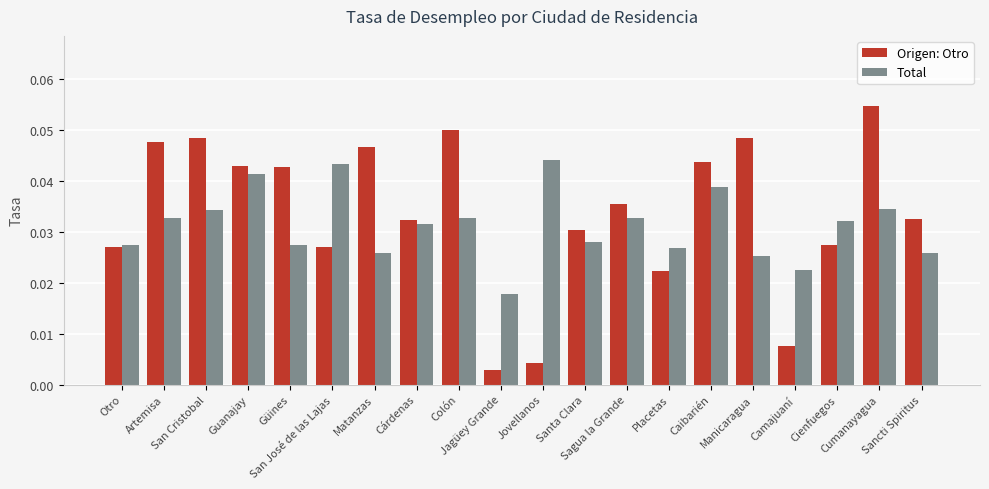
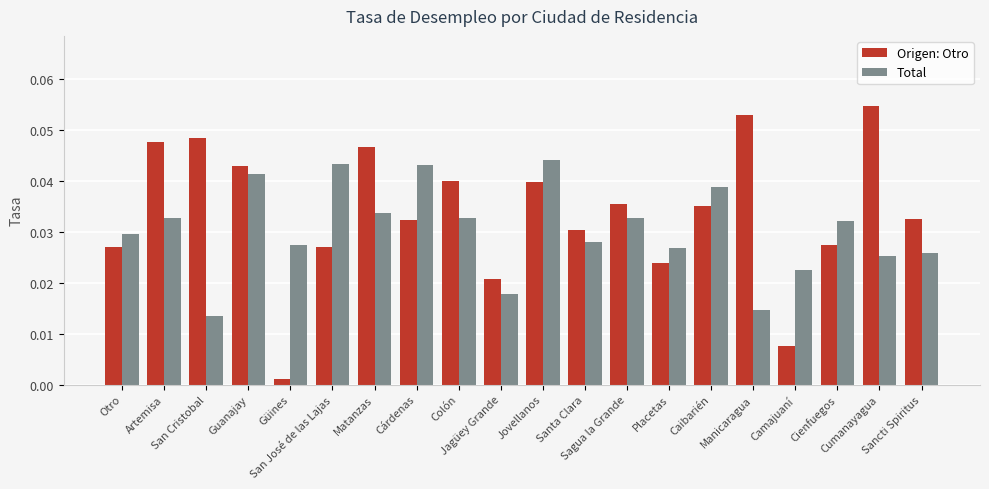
  {
    "Origen: Otro": {
      "Otro": 0.027,
      "Artemisa": 0.047,
      "San Cristobal": 0.048,
      "Guanajay": 0.043,
-     "Güines": 0.043,
+     "Güines": 0.001,
      "San José de las Lajas": 0.027,
      "Matanzas": 0.046,
      "Cárdenas": 0.032,
-     "Colón": 0.05,
-     "Jagüey Grande": 0.003,
-     "Jovellanos": 0.004,
+     "Colón": 0.04,
+     "Jagüey Grande": 0.021,
+     "Jovellanos": 0.040,
      "Santa Clara": 0.030,
      "Sagua la Grande": 0.035,
-     "Placetas": 0.022,
-     "Caibarién": 0.044,
-     "Manicaragua": 0.048,
+     "Placetas": 0.024,
+     "Caibarién": 0.035,
+     "Manicaragua": 0.053,
      "Camajuaní": 0.008,
      "Cienfuegos": 0.027,
      "Cumanayagua": 0.055,
      "Sancti Spiritus": 0.032
    },
    "Total": {
-     "Otro": 0.027,
+     "Otro": 0.029,
      "Artemisa": 0.033,
-     "San Cristobal": 0.034,
+     "San Cristobal": 0.013,
      "Guanajay": 0.041,
      "Güines": 0.027,
      "San José de las Lajas": 0.043,
-     "Matanzas": 0.026,
-     "Cárdenas": 0.032,
+     "Matanzas": 0.034,
+     "Cárdenas": 0.043,
      "Colón": 0.033,
      "Jagüey Grande": 0.018,
      "Jovellanos": 0.044,
      "Santa Clara": 0.028,
      "Sagua la Grande": 0.033,
      "Placetas": 0.027,
      "Caibarién": 0.039,
-     "Manicaragua": 0.025,
+     "Manicaragua": 0.015,
      "Camajuaní": 0.022,
      "Cienfuegos": 0.032,
-     "Cumanayagua": 0.035,
+     "Cumanayagua": 0.025,
      "Sancti Spiritus": 0.026
    }
  }
